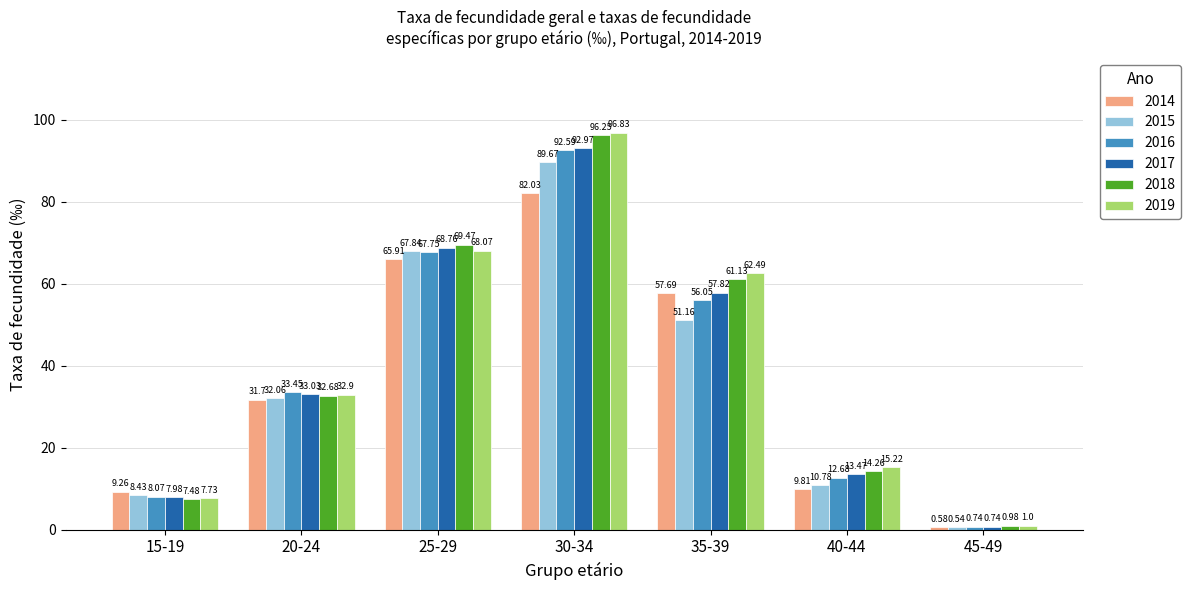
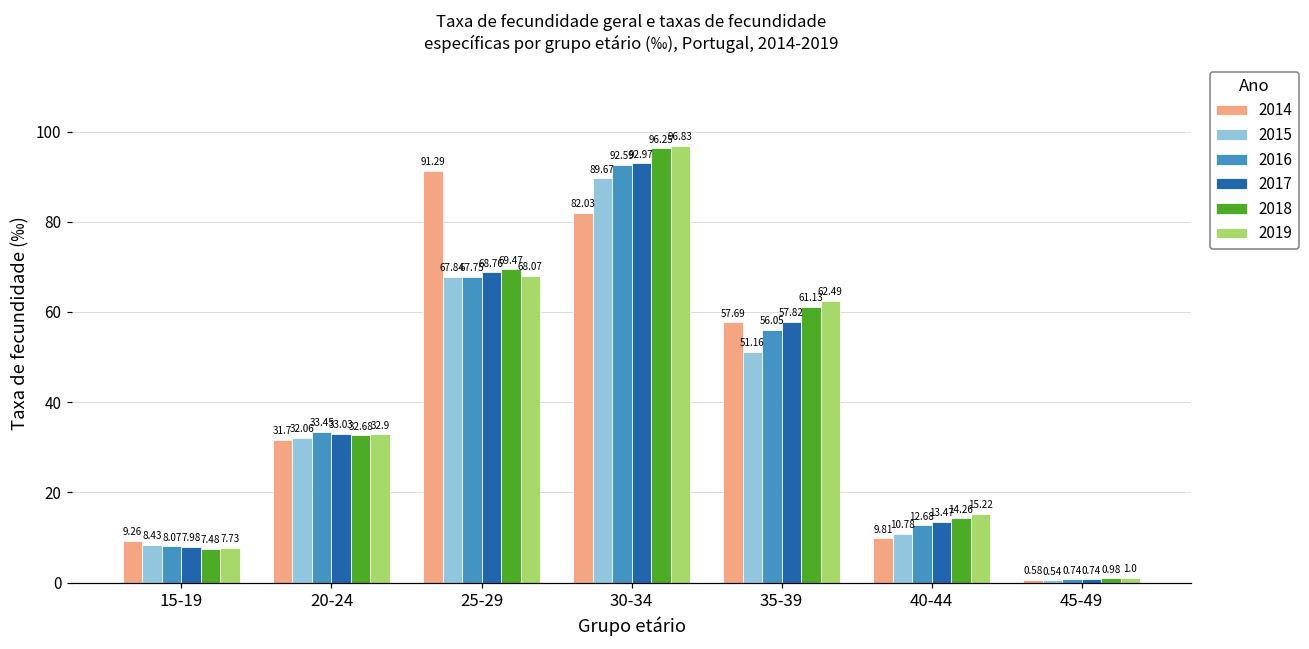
  {
    "2014": {
      "15-19": 9.26,
      "20-24": 31.7,
-     "25-29": 65.91,
+     "25-29": 91.29,
      "30-34": 82.03,
      "35-39": 57.69,
      "40-44": 9.81,
      "45-49": 0.58
    },
    "2015": {
      "15-19": 8.43,
      "20-24": 32.06,
      "30-34": 89.67,
      "35-39": 51.16,
      "40-44": 10.78,
      "45-49": 0.54
    },
    "2016": {
      "15-19": 8.07,
      "35-39": 56.05,
      "40-44": 12.68,
      "45-49": 0.74
    },
    "2017": {
      "15-19": 7.98,
      "25-29": 68.76,
      "35-39": 57.82,
      "40-44": 13.47,
      "45-49": 0.74
    },
    "2018": {
      "15-19": 7.48,
      "25-29": 69.47,
      "35-39": 61.13,
      "40-44": 14.26,
      "45-49": 0.98
    },
    "2019": {
      "15-19": 7.73,
      "20-24": 32.9,
      "25-29": 68.07,
      "35-39": 62.49,
      "40-44": 15.22,
      "45-49": 1.0
    }
  }
